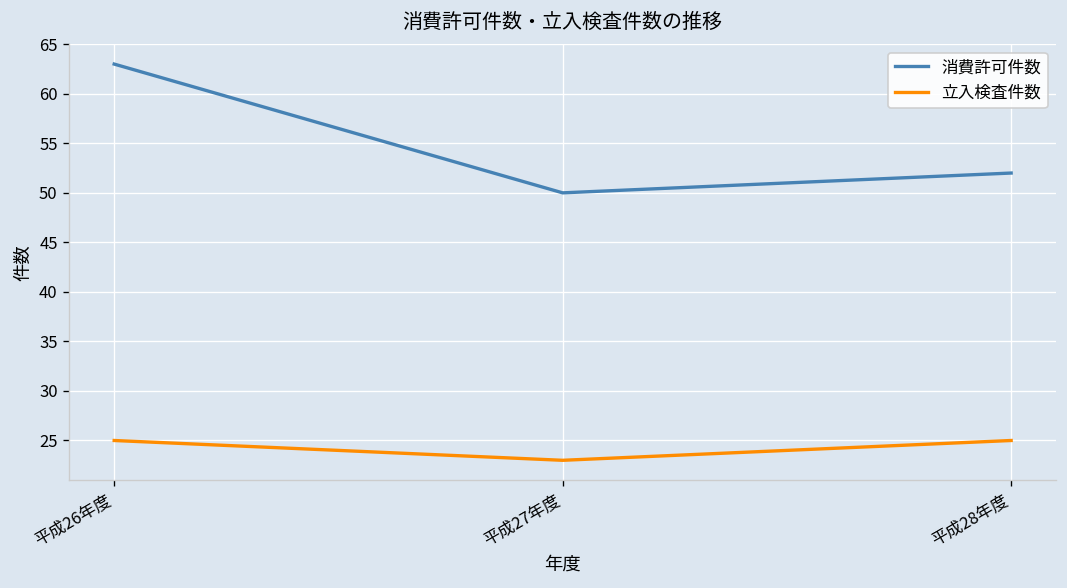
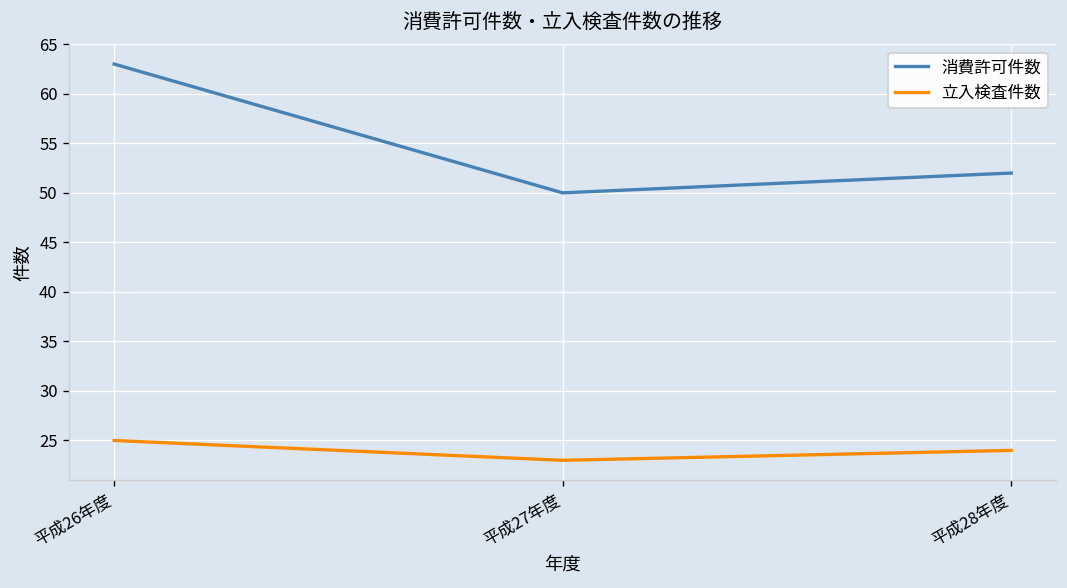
  {
    "消費許可件数": {
      "平成26年度": 63,
      "平成27年度": 50,
      "平成28年度": 52
    },
    "立入検査件数": {
      "平成26年度": 25,
      "平成27年度": 23,
-     "平成28年度": 25
+     "平成28年度": 24
    }
  }
